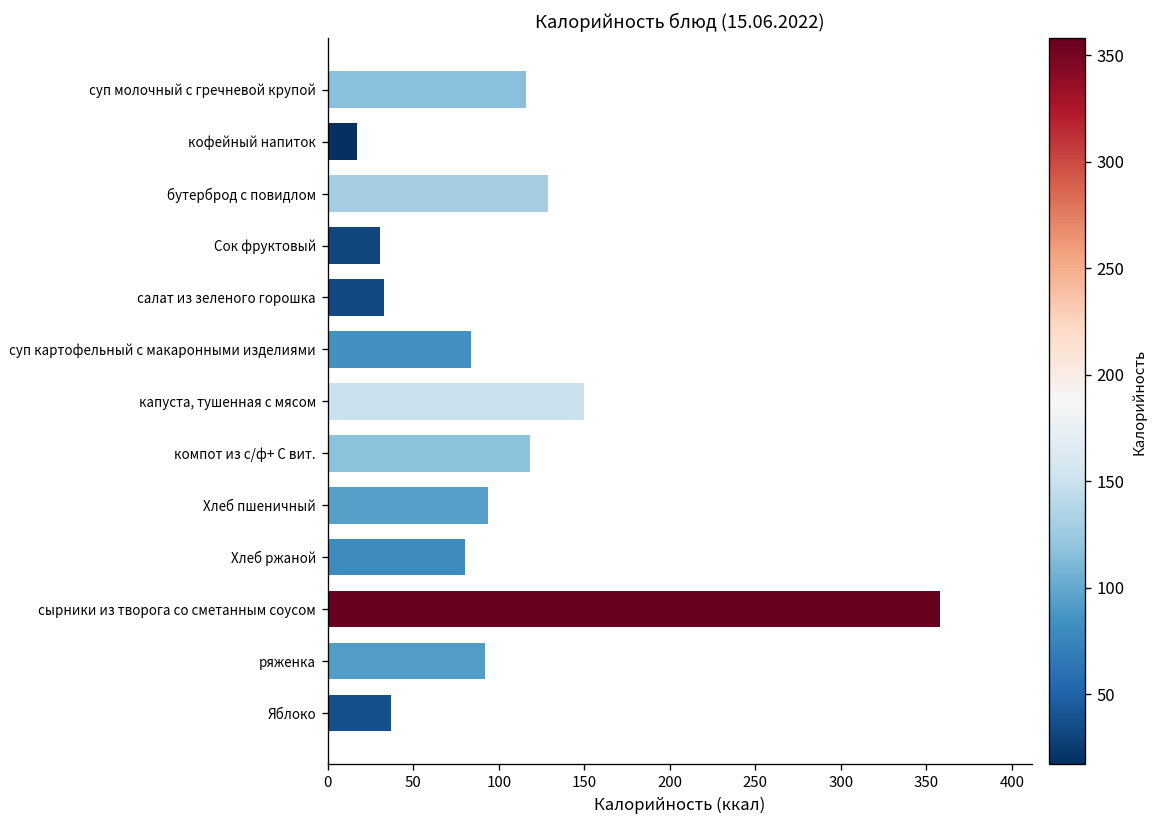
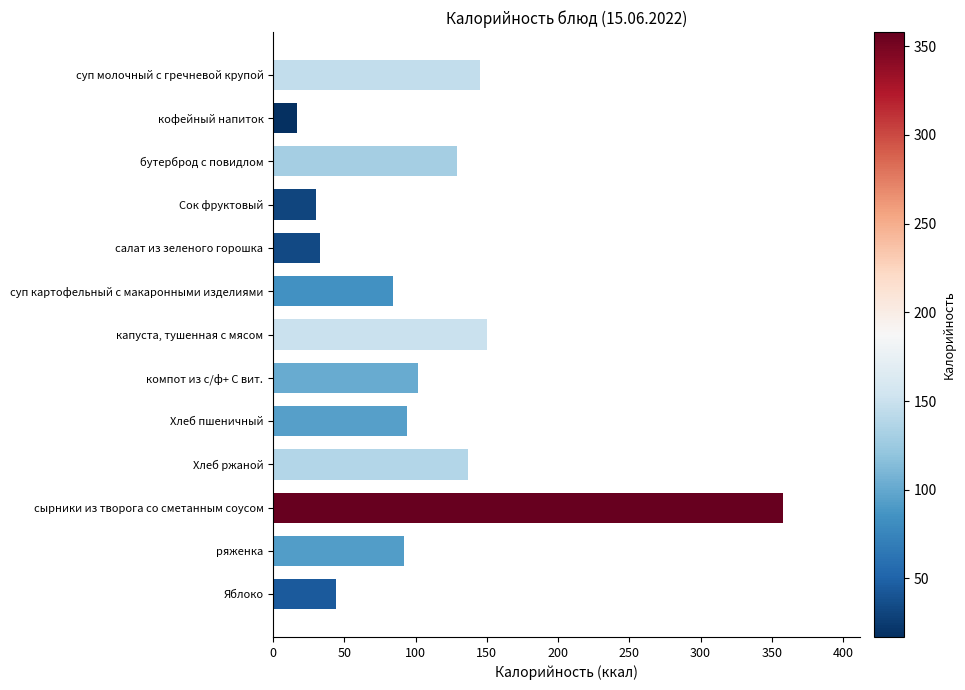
  {
-   "суп молочный с гречневой крупой": 116,
+   "суп молочный с гречневой крупой": 145,
    "кофейный напиток": 17,
    "бутерброд с повидлом": 129,
    "Сок фруктовый": 30,
    "салат из зеленого горошка": 33,
    "суп картофельный с макаронными изделиями": 84,
    "капуста, тушенная с мясом": 150,
-   "компот из с/ф+ С вит.": 118,
+   "компот из с/ф+ С вит.": 102,
    "Хлеб пшеничный": 94,
-   "Хлеб ржаной": 80,
+   "Хлеб ржаной": 137,
    "сырники из творога со сметанным соусом": 358,
    "ряженка": 92,
-   "Яблоко": 37
+   "Яблоко": 44
  }
